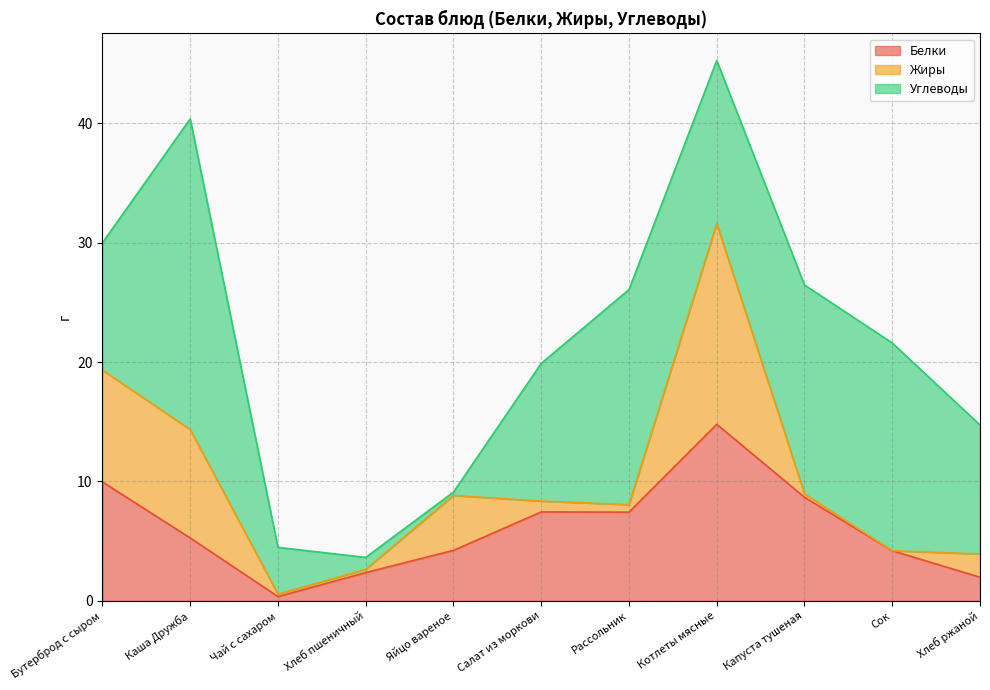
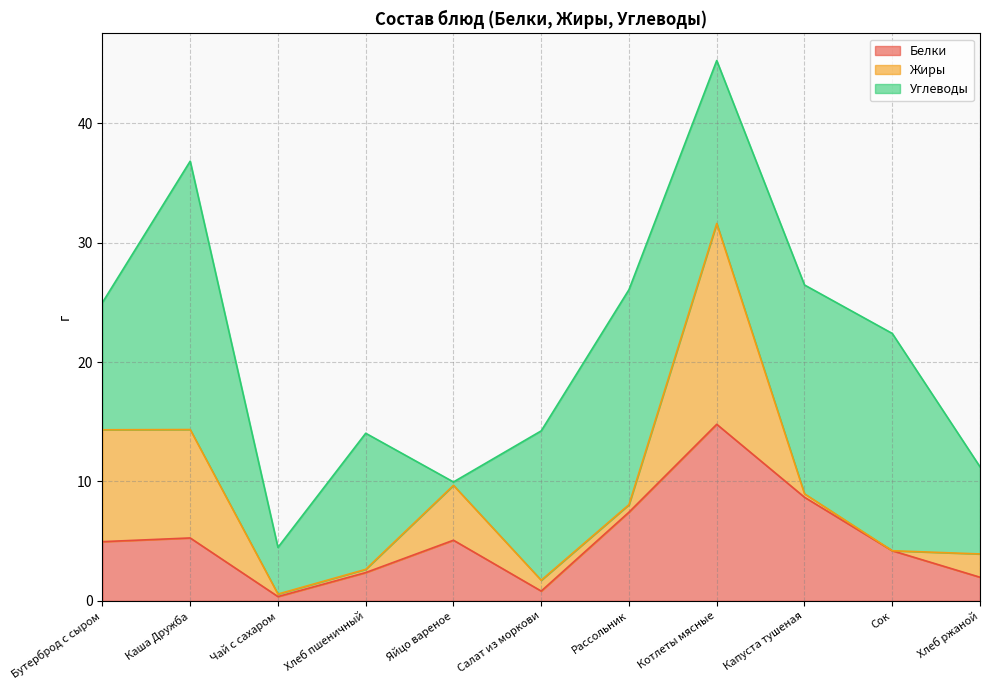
  {
    "Белки": {
-     "Бутерброд с сыром": 10.0,
+     "Бутерброд с сыром": 5.0,
      "Каша Дружба": 5.3,
      "Хлеб пшеничный": 2.4,
-     "Яйцо вареное": 4.2,
-     "Салат из моркови": 7.5,
+     "Яйцо вареное": 5.1,
+     "Салат из моркови": 0.8,
      "Рассольник": 7.4,
      "Котлеты мясные": 14.8,
      "Капуста тушеная": 8.7,
      "Хлеб ржаной": 2.0
    },
    "Жиры": {
      "Бутерброд с сыром": 9.4,
      "Каша Дружба": 9.1,
      "Хлеб пшеничный": 0.3,
      "Яйцо вареное": 4.6,
      "Салат из моркови": 0.9,
      "Рассольник": 0.6,
      "Котлеты мясные": 16.8,
      "Капуста тушеная": 0.3,
      "Хлеб ржаной": 1.9
    },
    "Углеводы": {
      "Бутерброд с сыром": 10.7,
-     "Каша Дружба": 26.0,
+     "Каша Дружба": 22.5,
      "Чай с сахаром": 3.9,
-     "Хлеб пшеничный": 1.0,
+     "Хлеб пшеничный": 11.4,
      "Яйцо вареное": 0.3,
-     "Салат из моркови": 11.5,
+     "Салат из моркови": 12.5,
      "Рассольник": 18.0,
      "Котлеты мясные": 13.6,
      "Капуста тушеная": 17.5,
-     "Сок": 17.4,
-     "Хлеб ржаной": 10.8
+     "Сок": 18.2,
+     "Хлеб ржаной": 7.3
    }
  }
